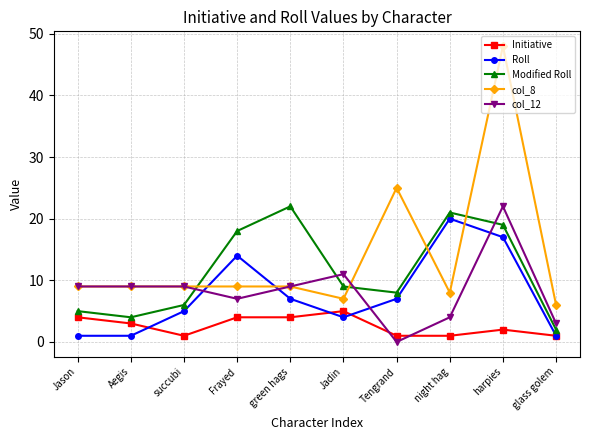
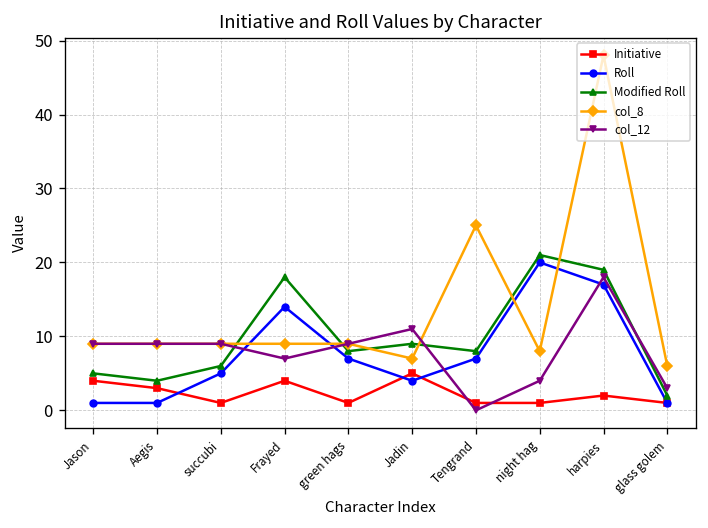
  {
    "Initiative": {
      "Jason": 4,
      "Aegis": 3,
      "succubi": 1,
      "Frayed": 4,
-     "green hags": 4,
+     "green hags": 1,
      "Jadin": 5,
      "Tengrand": 1,
      "night hag": 1,
      "harpies": 2
    },
    "Roll": {
      "Jason": 1,
      "Aegis": 1,
      "succubi": 5,
      "Frayed": 14,
      "green hags": 7,
      "Jadin": 4,
      "Tengrand": 7,
      "night hag": 20,
      "harpies": 17
    },
    "Modified Roll": {
      "Jason": 5,
      "Aegis": 4,
      "succubi": 6,
      "Frayed": 18,
-     "green hags": 22,
+     "green hags": 8,
      "Jadin": 9,
      "Tengrand": 8,
      "night hag": 21,
      "harpies": 19,
      "glass golem": 2
    },
    "col_8": {
      "Frayed": 9,
      "Jadin": 7,
      "Tengrand": 25,
      "night hag": 8,
      "glass golem": 6
    },
    "col_12": {
      "Frayed": 7,
      "Jadin": 11,
      "Tengrand": 0,
      "night hag": 4,
-     "harpies": 22,
+     "harpies": 18,
      "glass golem": 3
    }
  }
